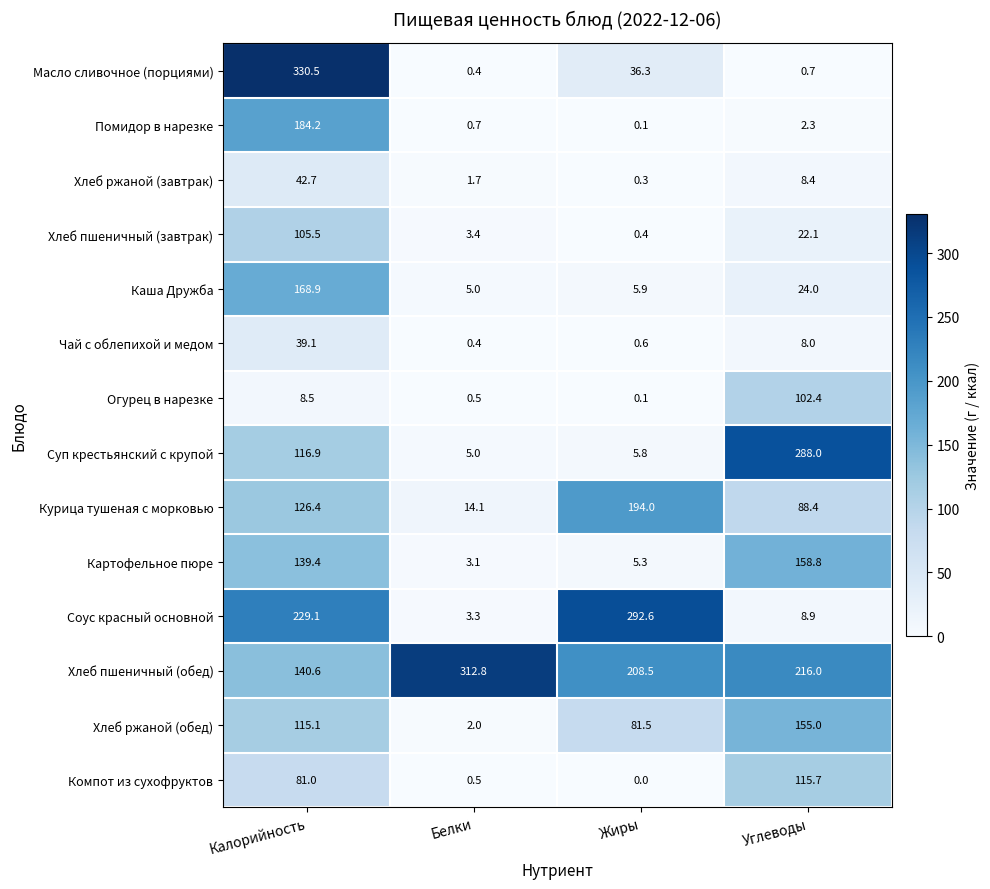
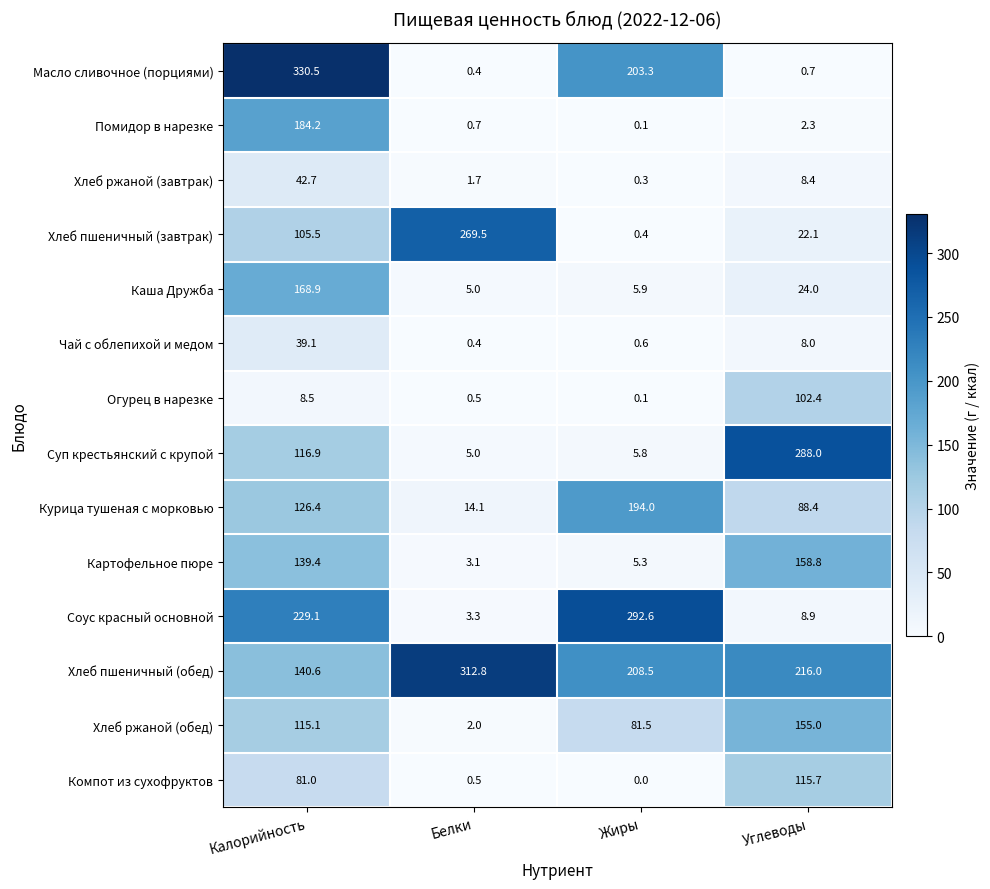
  {
    "Масло сливочное (порциями)": {
      "Калорийность": 330.5,
      "Белки": 0.4,
-     "Жиры": 36.3,
+     "Жиры": 203.3,
      "Углеводы": 0.7
    },
    "Помидор в нарезке": {
      "Калорийность": 184.2,
      "Белки": 0.7,
      "Жиры": 0.1,
      "Углеводы": 2.3
    },
    "Хлеб ржаной (завтрак)": {
      "Калорийность": 42.7,
      "Белки": 1.7,
      "Жиры": 0.3,
      "Углеводы": 8.4
    },
    "Хлеб пшеничный (завтрак)": {
      "Калорийность": 105.5,
-     "Белки": 3.4,
+     "Белки": 269.5,
      "Жиры": 0.4,
      "Углеводы": 22.1
    },
    "Каша Дружба": {
      "Калорийность": 168.9,
      "Белки": 5.0,
      "Жиры": 5.9,
      "Углеводы": 24.0
    },
    "Чай с облепихой и медом": {
      "Калорийность": 39.1,
      "Белки": 0.4,
      "Жиры": 0.6,
      "Углеводы": 8.0
    },
    "Огурец в нарезке": {
      "Калорийность": 8.5,
      "Белки": 0.5,
      "Жиры": 0.1,
      "Углеводы": 102.4
    },
    "Суп крестьянский с крупой": {
      "Калорийность": 116.9,
      "Белки": 5.0,
      "Жиры": 5.8,
      "Углеводы": 288.0
    },
    "Курица тушеная с морковью": {
      "Калорийность": 126.4,
      "Белки": 14.1,
      "Жиры": 194.0,
      "Углеводы": 88.4
    },
    "Картофельное пюре": {
      "Калорийность": 139.4,
      "Белки": 3.1,
      "Жиры": 5.3,
      "Углеводы": 158.8
    },
    "Соус красный основной": {
      "Калорийность": 229.1,
      "Белки": 3.3,
      "Жиры": 292.6,
      "Углеводы": 8.9
    },
    "Хлеб пшеничный (обед)": {
      "Калорийность": 140.6,
      "Белки": 312.8,
      "Жиры": 208.5,
      "Углеводы": 216.0
    },
    "Хлеб ржаной (обед)": {
      "Калорийность": 115.1,
      "Белки": 2.0,
      "Жиры": 81.5,
      "Углеводы": 155.0
    },
    "Компот из сухофруктов": {
      "Калорийность": 81.0,
      "Белки": 0.5,
      "Жиры": 0.0,
      "Углеводы": 115.7
    }
  }
